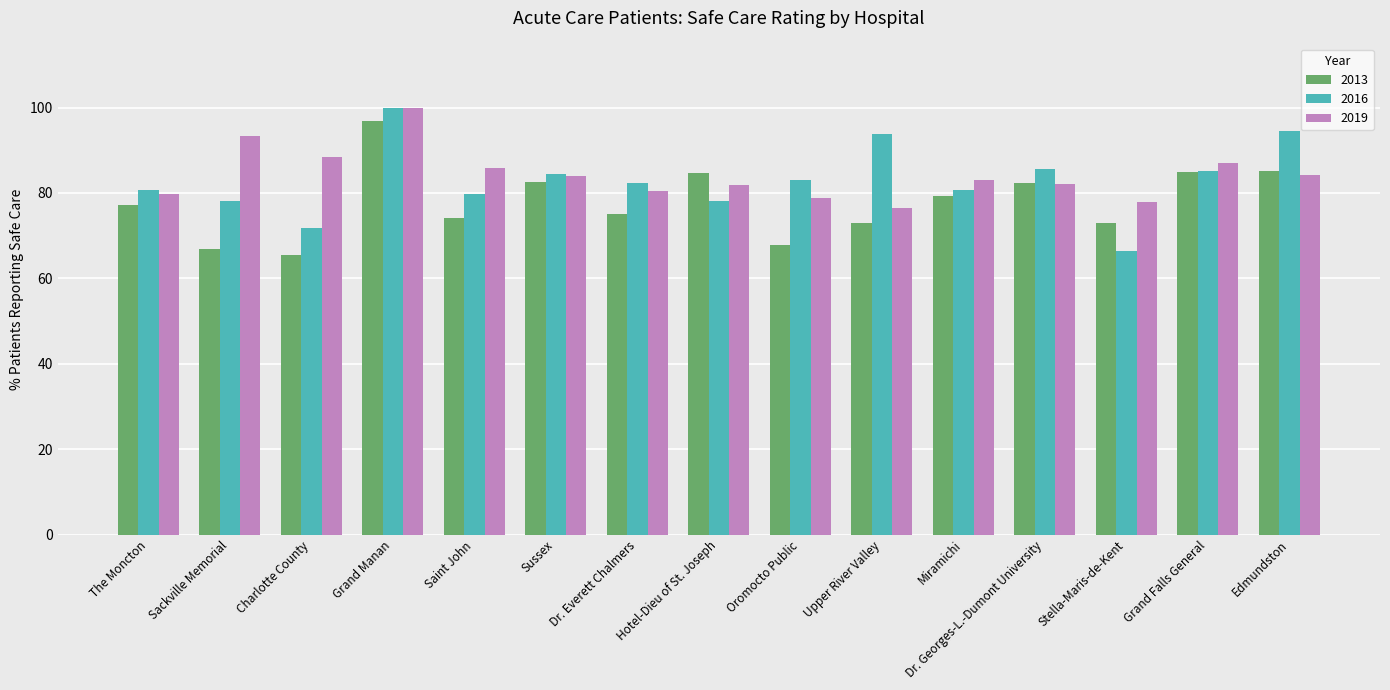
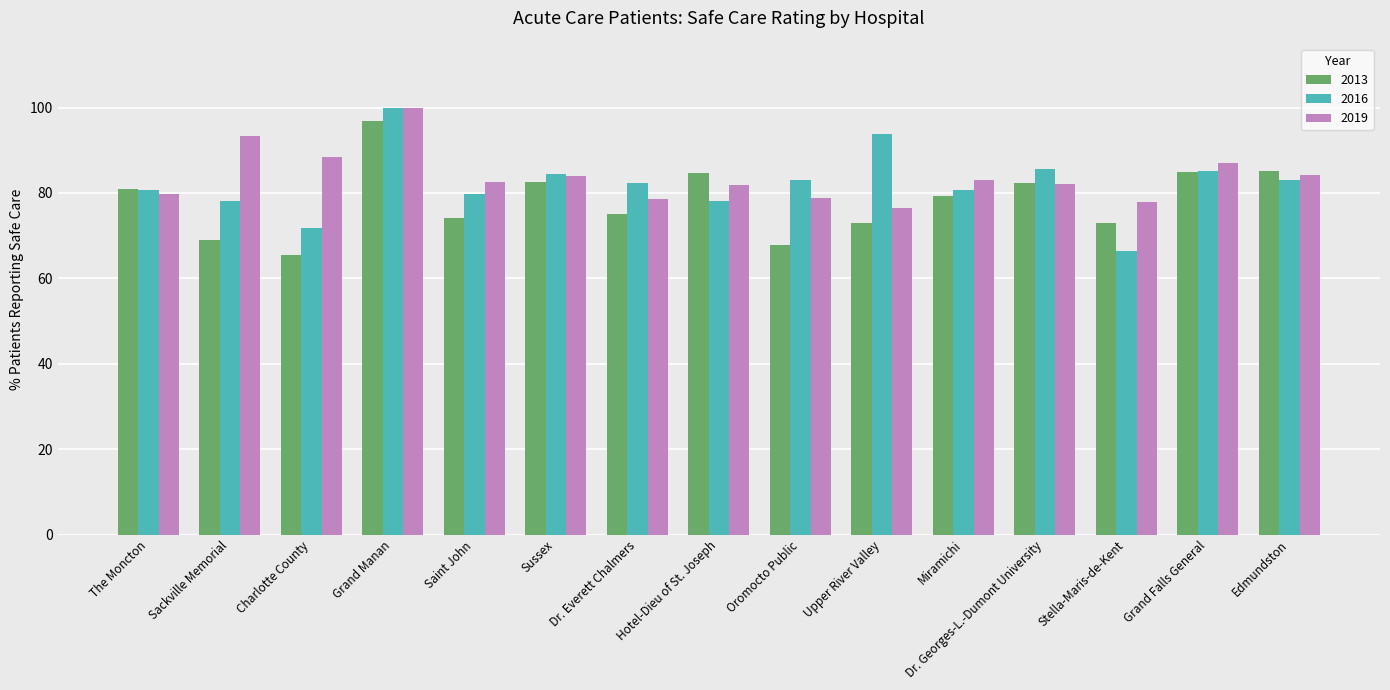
  {
    "2013": {
-     "The Moncton": 77,
-     "Sackville Memorial": 67,
+     "The Moncton": 81,
+     "Sackville Memorial": 69,
      "Charlotte County": 65,
      "Grand Manan": 97,
      "Saint John": 74,
      "Sussex": 83,
      "Dr. Everett Chalmers": 75,
      "Hotel-Dieu of St. Joseph": 85,
      "Oromocto Public": 68,
      "Upper River Valley": 73,
      "Miramichi": 79,
      "Dr. Georges-L.-Dumont University": 82,
      "Stella-Maris-de-Kent": 73,
      "Grand Falls General": 85,
      "Edmundston": 85
    },
    "2016": {
      "The Moncton": 81,
      "Sackville Memorial": 78,
      "Charlotte County": 72,
      "Grand Manan": 100,
      "Saint John": 80,
      "Sussex": 84,
      "Dr. Everett Chalmers": 82,
      "Hotel-Dieu of St. Joseph": 78,
      "Oromocto Public": 83,
      "Upper River Valley": 94,
      "Miramichi": 81,
      "Dr. Georges-L.-Dumont University": 85,
      "Stella-Maris-de-Kent": 66,
      "Grand Falls General": 85,
-     "Edmundston": 95
+     "Edmundston": 83
    },
    "2019": {
      "The Moncton": 80,
      "Sackville Memorial": 93,
      "Charlotte County": 89,
      "Grand Manan": 100,
-     "Saint John": 86,
+     "Saint John": 83,
      "Sussex": 84,
-     "Dr. Everett Chalmers": 80,
+     "Dr. Everett Chalmers": 79,
      "Hotel-Dieu of St. Joseph": 82,
      "Oromocto Public": 79,
      "Upper River Valley": 77,
      "Miramichi": 83,
      "Dr. Georges-L.-Dumont University": 82,
      "Stella-Maris-de-Kent": 78,
      "Grand Falls General": 87,
      "Edmundston": 84
    }
  }
